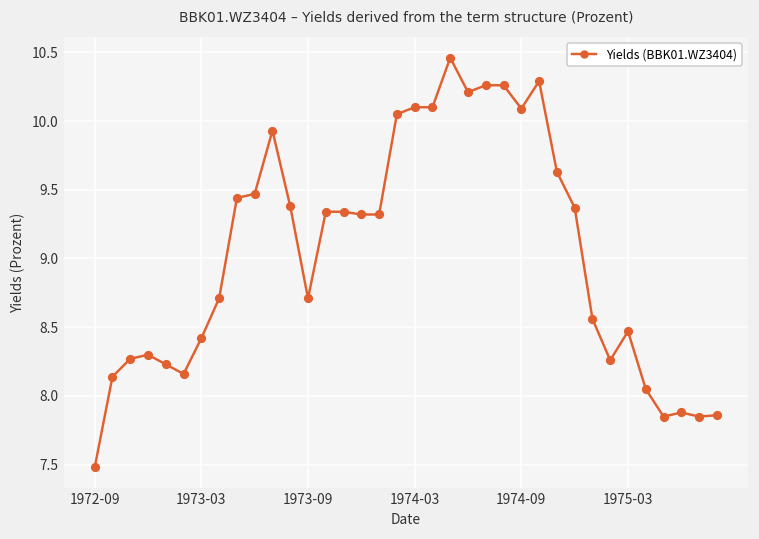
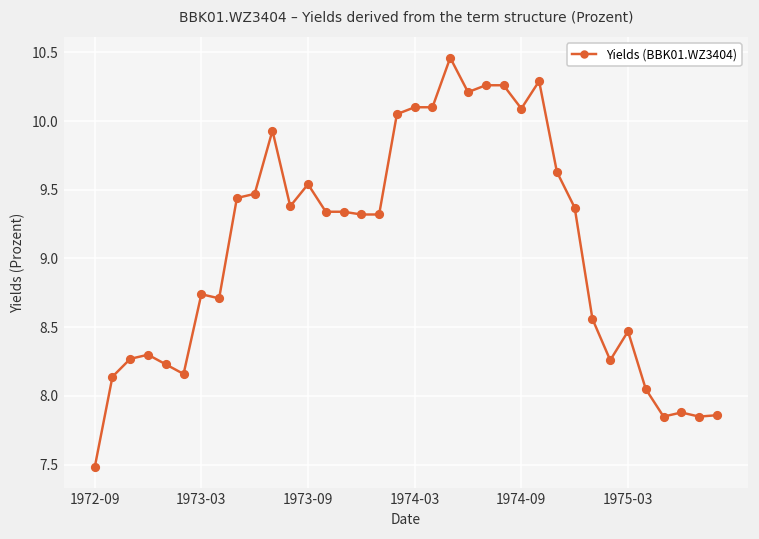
  {
    "1972-09": 7.48,
-   "1973-03": 8.42,
-   "1973-09": 8.71,
+   "1973-03": 8.74,
+   "1973-09": 9.54,
    "1974-03": 10.10,
    "1974-09": 10.09,
    "1975-03": 8.47
  }
